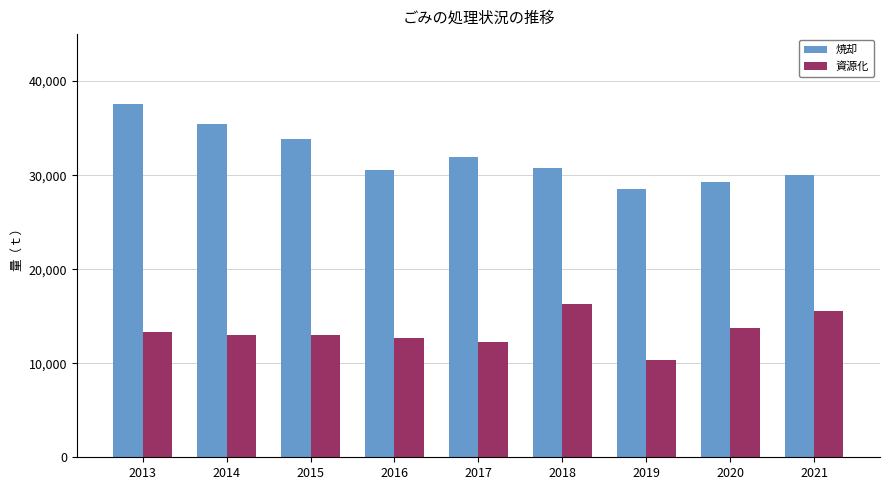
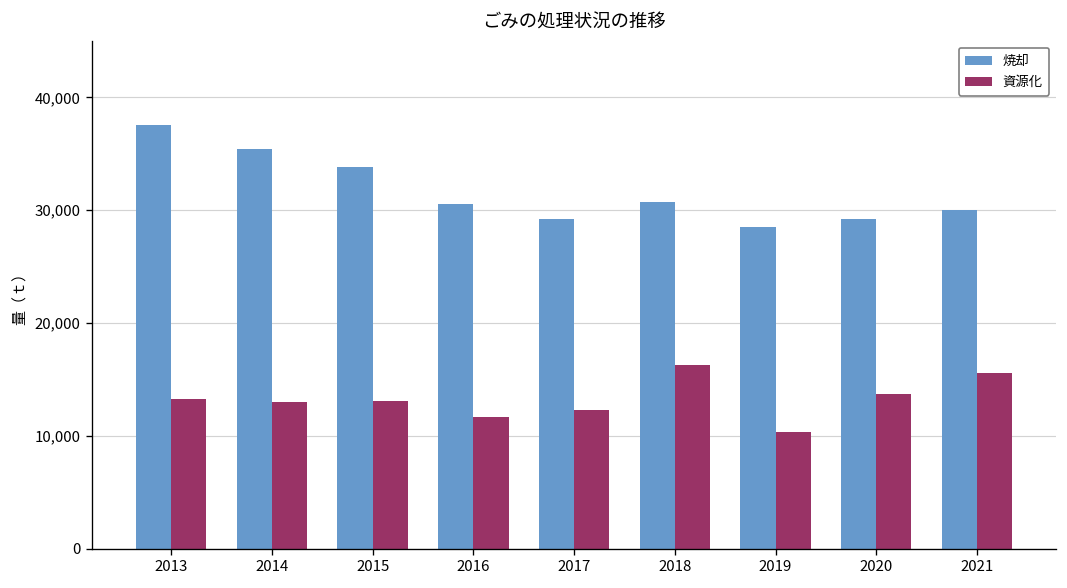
  {
    "焼却": {
      "2013": "38,000",
      "2014": "35,000",
      "2015": "34,000",
      "2016": "31,000",
-     "2017": "32,000",
+     "2017": "29,000",
      "2018": "31,000",
      "2019": "29,000",
      "2020": "29,000",
      "2021": "30,000"
    },
    "資源化": {
      "2013": "13,000",
      "2014": "13,000",
      "2015": "13,000",
-     "2016": "13,000",
+     "2016": "12,000",
      "2017": "12,000",
      "2018": "16,000",
      "2019": "10,000",
      "2020": "14,000",
      "2021": "16,000"
    }
  }
